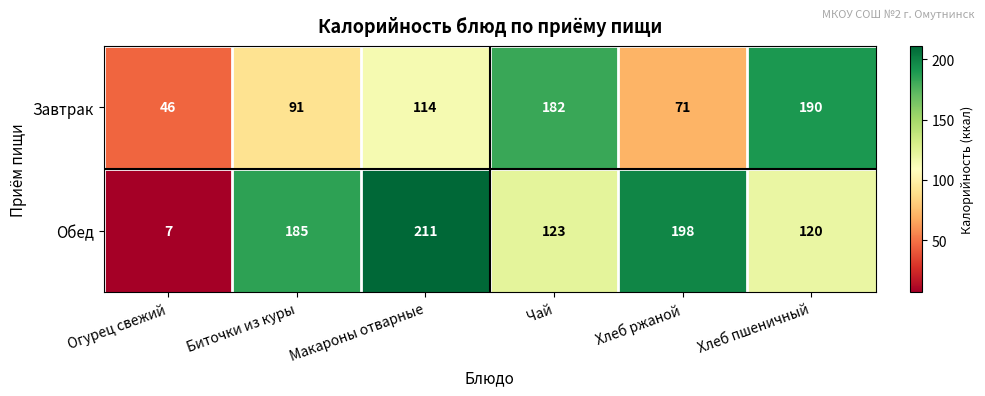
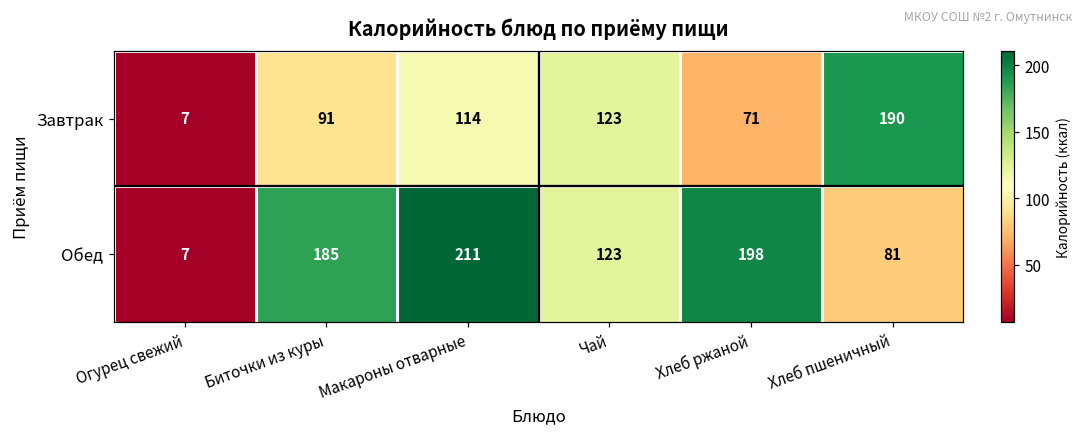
  {
    "Завтрак": {
-     "Огурец свежий": 46,
+     "Огурец свежий": 7,
      "Биточки из куры": 91,
      "Макароны отварные": 114,
-     "Чай": 182,
+     "Чай": 123,
      "Хлеб ржаной": 71,
      "Хлеб пшеничный": 190
    },
    "Обед": {
      "Огурец свежий": 7,
      "Биточки из куры": 185,
      "Макароны отварные": 211,
      "Чай": 123,
      "Хлеб ржаной": 198,
-     "Хлеб пшеничный": 120
+     "Хлеб пшеничный": 81
    }
  }
